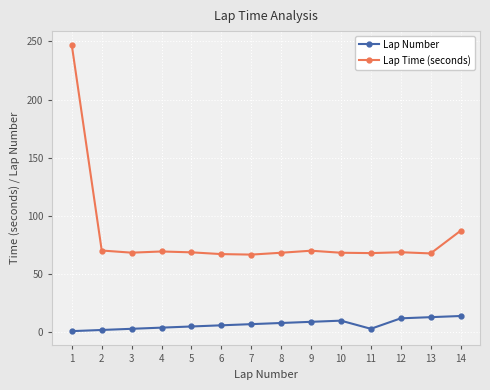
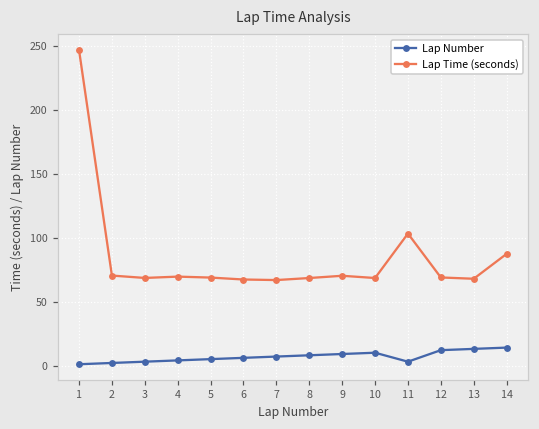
  {
    "Lap Number": {
      "1": 1,
      "2": 2,
      "3": 3,
      "4": 4,
      "5": 5,
      "6": 6,
      "7": 7,
      "8": 8,
      "9": 9,
      "10": 10,
      "11": 3,
      "12": 12,
      "13": 13,
      "14": 14
    },
    "Lap Time (seconds)": {
      "1": 247,
      "2": 70,
      "3": 68,
      "4": 69,
      "5": 69,
      "6": 67,
      "7": 67,
      "8": 68,
      "9": 70,
      "10": 68,
-     "11": 68,
+     "11": 103,
      "12": 69,
      "13": 68,
      "14": 87
    }
  }
